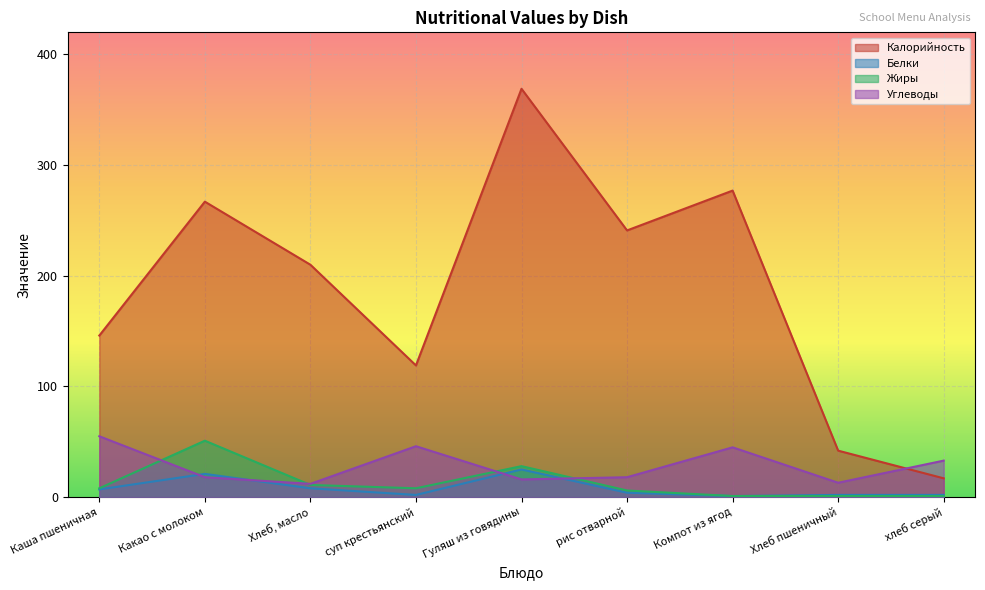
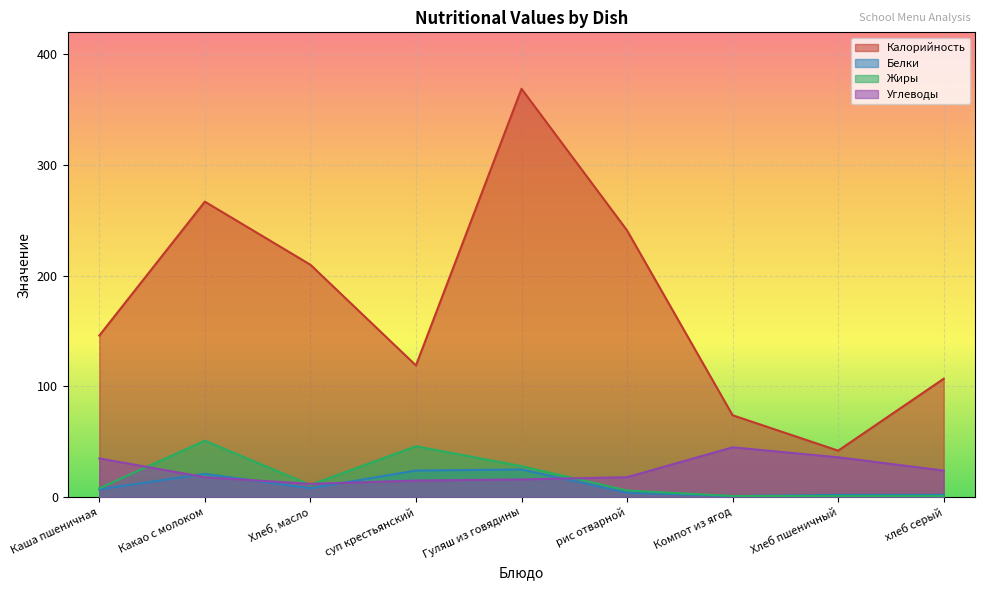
  {
    "Калорийность": {
      "Каша пшеничная": 146,
      "Какао с молоком": 267,
      "Хлеб, масло": 210,
      "суп крестьянский": 119,
      "Гуляш из говядины": 369,
      "рис отварной": 241,
-     "Компот из ягод": 277,
+     "Компот из ягод": 74,
      "Хлеб пшеничный": 42,
-     "хлеб серый": 17
+     "хлеб серый": 107
    },
    "Белки": {
      "Какао с молоком": 21,
      "Хлеб, масло": 8,
-     "суп крестьянский": 2,
+     "суп крестьянский": 24,
      "Гуляш из говядины": 25
    },
    "Жиры": {
      "Какао с молоком": 51,
-     "суп крестьянский": 8,
+     "суп крестьянский": 46,
      "Гуляш из говядины": 28
    },
    "Углеводы": {
-     "Каша пшеничная": 55,
+     "Каша пшеничная": 35,
      "Какао с молоком": 18,
-     "суп крестьянский": 46,
+     "суп крестьянский": 15,
      "Гуляш из говядины": 16,
      "рис отварной": 18,
      "Компот из ягод": 45,
-     "Хлеб пшеничный": 13,
-     "хлеб серый": 33
+     "Хлеб пшеничный": 36,
+     "хлеб серый": 24
    }
  }
